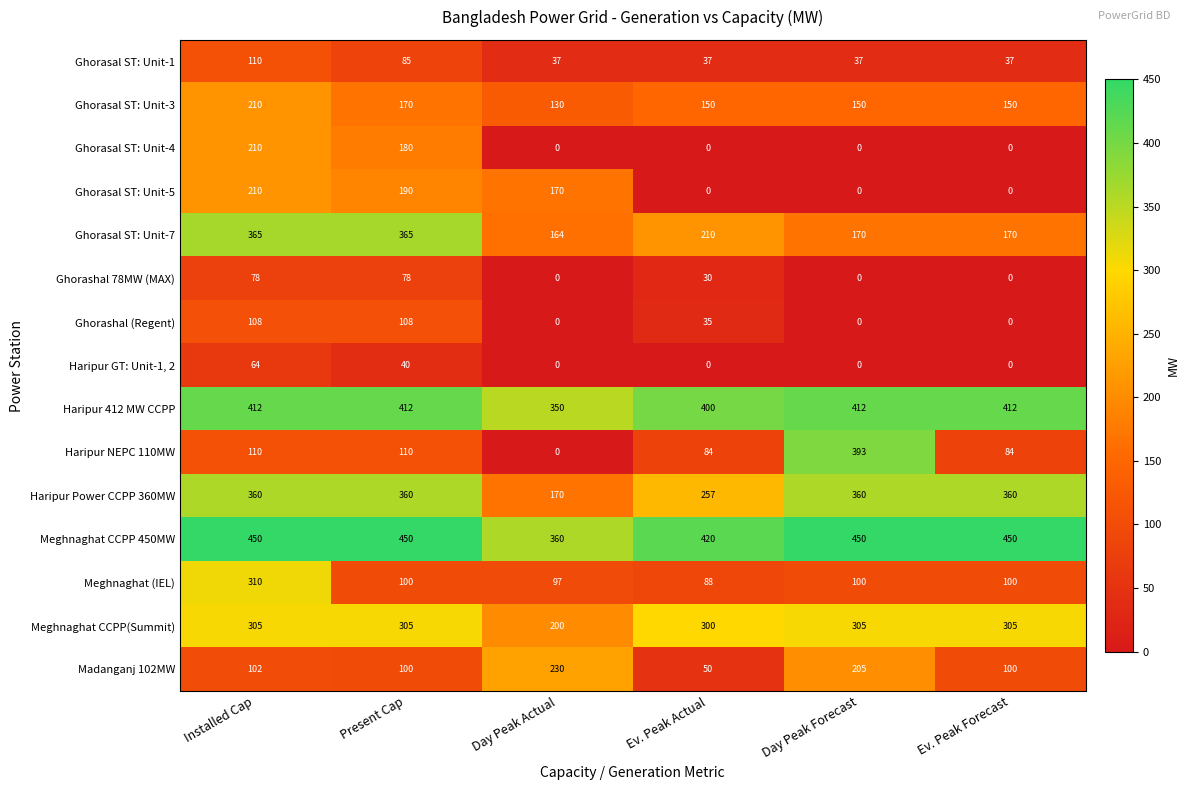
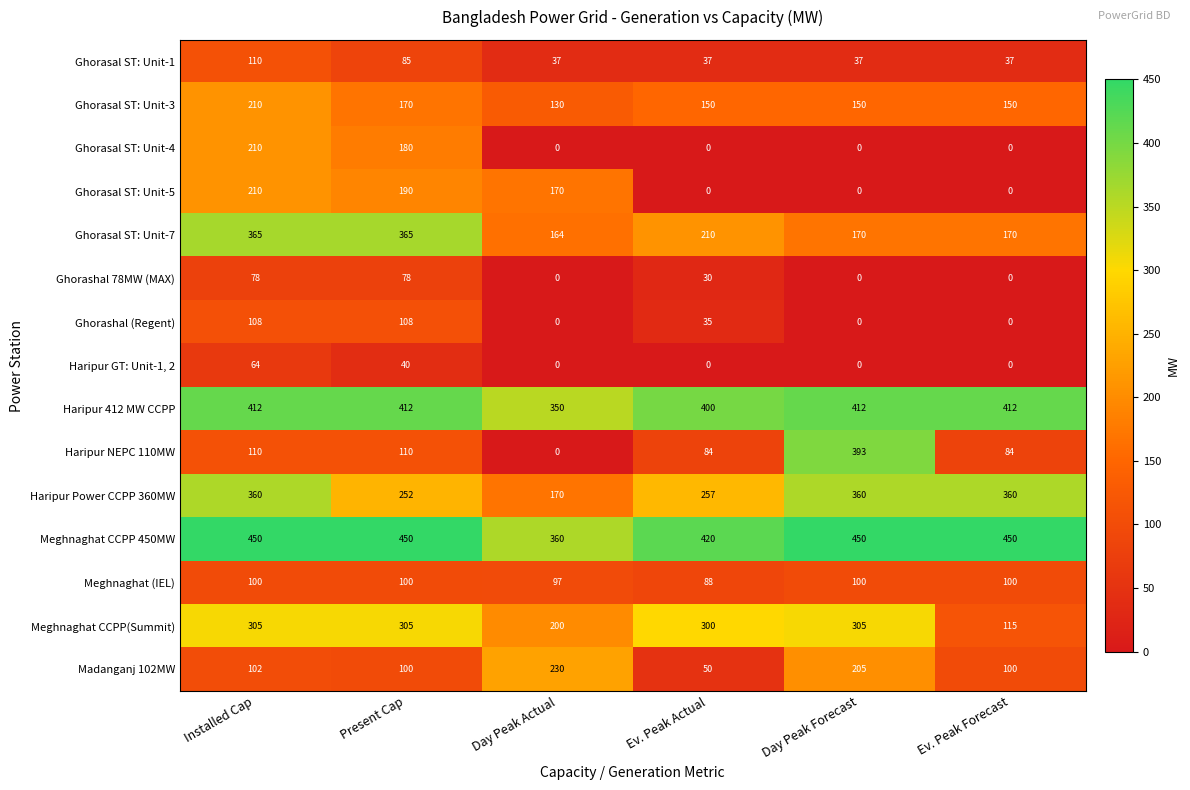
  {
    "Ghorasal ST: Unit-1": {
      "Installed Cap": 110,
      "Present Cap": 85,
      "Day Peak Actual": 37,
      "Ev. Peak Actual": 37,
      "Day Peak Forecast": 37,
      "Ev. Peak Forecast": 37
    },
    "Ghorasal ST: Unit-3": {
      "Installed Cap": 210,
      "Present Cap": 170,
      "Day Peak Actual": 130,
      "Ev. Peak Actual": 150,
      "Day Peak Forecast": 150,
      "Ev. Peak Forecast": 150
    },
    "Ghorasal ST: Unit-4": {
      "Installed Cap": 210,
      "Present Cap": 180,
      "Day Peak Actual": 0,
      "Ev. Peak Actual": 0,
      "Day Peak Forecast": 0,
      "Ev. Peak Forecast": 0
    },
    "Ghorasal ST: Unit-5": {
      "Installed Cap": 210,
      "Present Cap": 190,
      "Day Peak Actual": 170,
      "Ev. Peak Actual": 0,
      "Day Peak Forecast": 0,
      "Ev. Peak Forecast": 0
    },
    "Ghorasal ST: Unit-7": {
      "Installed Cap": 365,
      "Present Cap": 365,
      "Day Peak Actual": 164,
      "Ev. Peak Actual": 210,
      "Day Peak Forecast": 170,
      "Ev. Peak Forecast": 170
    },
    "Ghorashal 78MW (MAX)": {
      "Installed Cap": 78,
      "Present Cap": 78,
      "Day Peak Actual": 0,
      "Ev. Peak Actual": 30,
      "Day Peak Forecast": 0,
      "Ev. Peak Forecast": 0
    },
    "Ghorashal (Regent)": {
      "Installed Cap": 108,
      "Present Cap": 108,
      "Day Peak Actual": 0,
      "Ev. Peak Actual": 35,
      "Day Peak Forecast": 0,
      "Ev. Peak Forecast": 0
    },
    "Haripur GT: Unit-1, 2": {
      "Installed Cap": 64,
      "Present Cap": 40,
      "Day Peak Actual": 0,
      "Ev. Peak Actual": 0,
      "Day Peak Forecast": 0,
      "Ev. Peak Forecast": 0
    },
    "Haripur 412 MW CCPP": {
      "Installed Cap": 412,
      "Present Cap": 412,
      "Day Peak Actual": 350,
      "Ev. Peak Actual": 400,
      "Day Peak Forecast": 412,
      "Ev. Peak Forecast": 412
    },
    "Haripur NEPC 110MW": {
      "Installed Cap": 110,
      "Present Cap": 110,
      "Day Peak Actual": 0,
      "Ev. Peak Actual": 84,
      "Day Peak Forecast": 393,
      "Ev. Peak Forecast": 84
    },
    "Haripur Power CCPP 360MW": {
      "Installed Cap": 360,
-     "Present Cap": 360,
+     "Present Cap": 252,
      "Day Peak Actual": 170,
      "Ev. Peak Actual": 257,
      "Day Peak Forecast": 360,
      "Ev. Peak Forecast": 360
    },
    "Meghnaghat CCPP 450MW": {
      "Installed Cap": 450,
      "Present Cap": 450,
      "Day Peak Actual": 360,
      "Ev. Peak Actual": 420,
      "Day Peak Forecast": 450,
      "Ev. Peak Forecast": 450
    },
    "Meghnaghat (IEL)": {
-     "Installed Cap": 310,
+     "Installed Cap": 100,
      "Present Cap": 100,
      "Day Peak Actual": 97,
      "Ev. Peak Actual": 88,
      "Day Peak Forecast": 100,
      "Ev. Peak Forecast": 100
    },
    "Meghnaghat CCPP(Summit)": {
      "Installed Cap": 305,
      "Present Cap": 305,
      "Day Peak Actual": 200,
      "Ev. Peak Actual": 300,
      "Day Peak Forecast": 305,
-     "Ev. Peak Forecast": 305
+     "Ev. Peak Forecast": 115
    },
    "Madanganj 102MW": {
      "Installed Cap": 102,
      "Present Cap": 100,
      "Day Peak Actual": 230,
      "Ev. Peak Actual": 50,
      "Day Peak Forecast": 205,
      "Ev. Peak Forecast": 100
    }
  }
